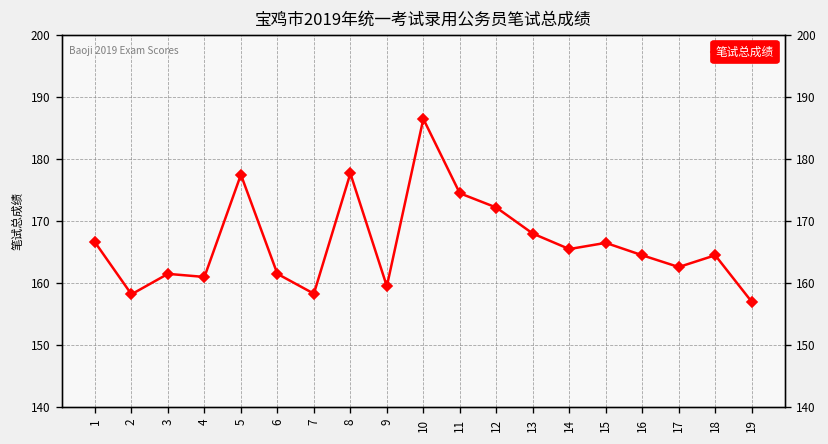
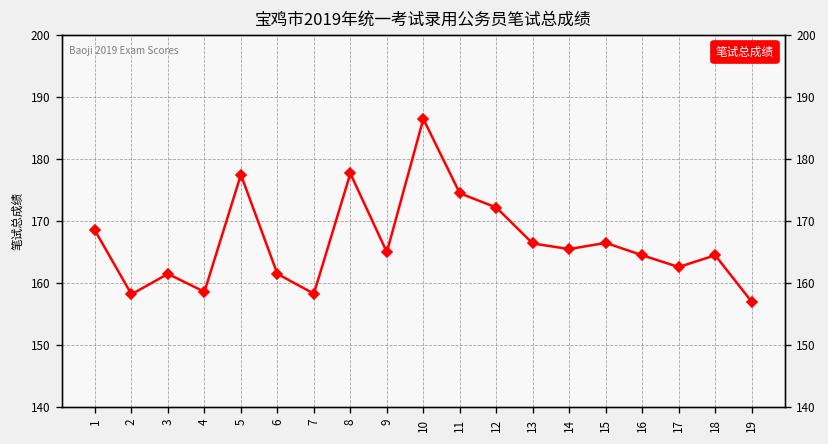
  {
-   "1": 167,
+   "1": 169,
    "2": 158,
    "3": 162,
-   "4": 161,
+   "4": 159,
    "5": 178,
    "6": 162,
    "7": 158,
    "8": 178,
-   "9": 160,
+   "9": 165,
    "10": 187,
    "11": 175,
    "12": 172,
-   "13": 168,
+   "13": 166,
    "14": 166,
    "15": 167,
    "16": 165,
    "17": 163,
    "18": 165,
    "19": 157
  }
